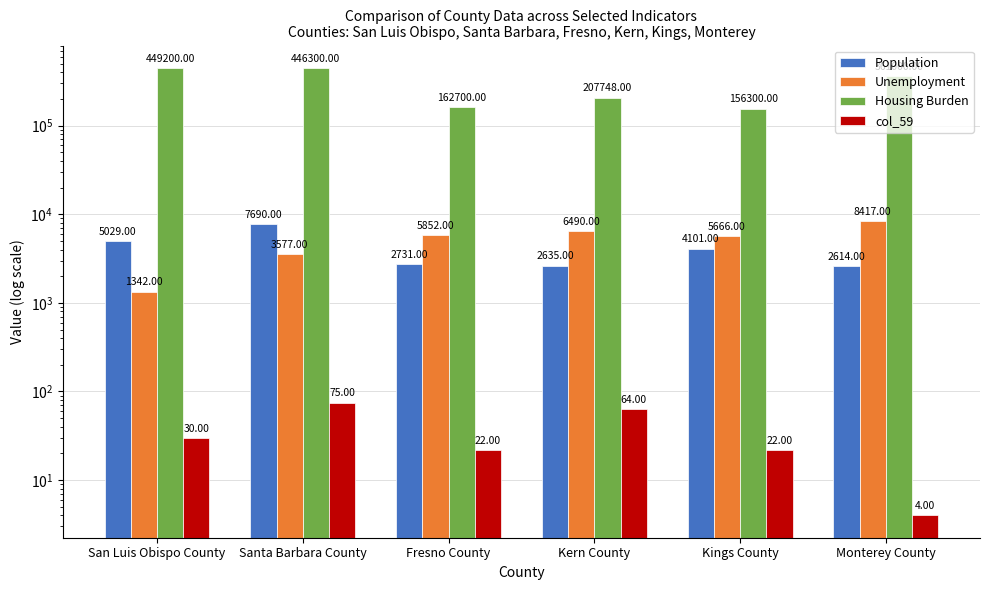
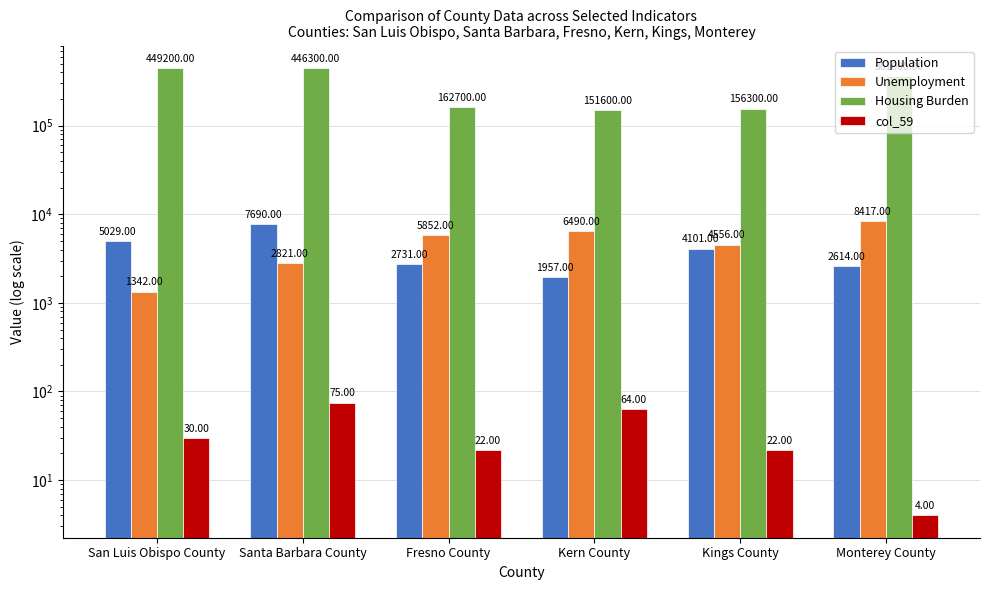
  {
    "Population": {
      "San Luis Obispo County": 5029.00,
      "Santa Barbara County": 7690.00,
      "Fresno County": 2731.00,
-     "Kern County": 2635.00,
+     "Kern County": 1957.00,
      "Kings County": 4101.00,
      "Monterey County": 2614.00
    },
    "Unemployment": {
      "San Luis Obispo County": 1342.00,
-     "Santa Barbara County": 3577.00,
+     "Santa Barbara County": 2821.00,
      "Fresno County": 5852.00,
      "Kern County": 6490.00,
-     "Kings County": 5666.00,
+     "Kings County": 4556.00,
      "Monterey County": 8417.00
    },
    "Housing Burden": {
      "San Luis Obispo County": 449200.00,
      "Santa Barbara County": 446300.00,
      "Fresno County": 162700.00,
-     "Kern County": 207748.00,
+     "Kern County": 151600.00,
      "Kings County": 156300.00
    },
    "col_59": {
      "San Luis Obispo County": 30.00,
      "Santa Barbara County": 75.00,
      "Fresno County": 22.00,
      "Kern County": 64.00,
      "Kings County": 22.00,
      "Monterey County": 4.00
    }
  }
